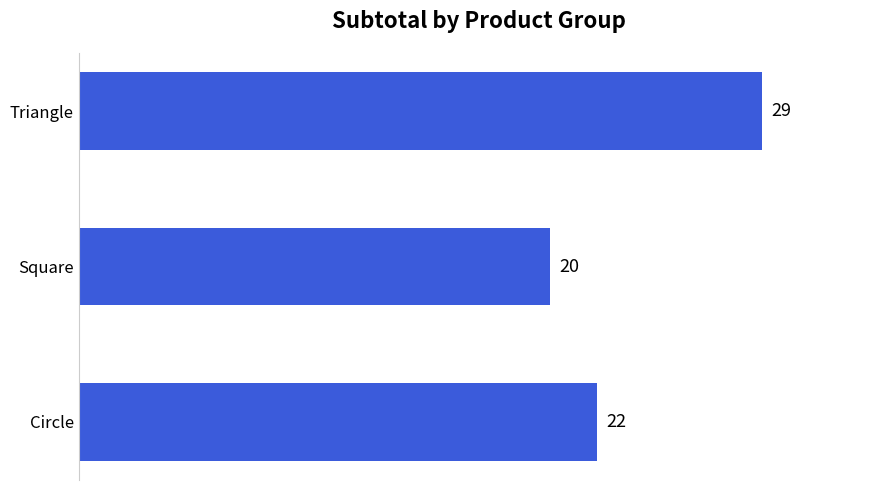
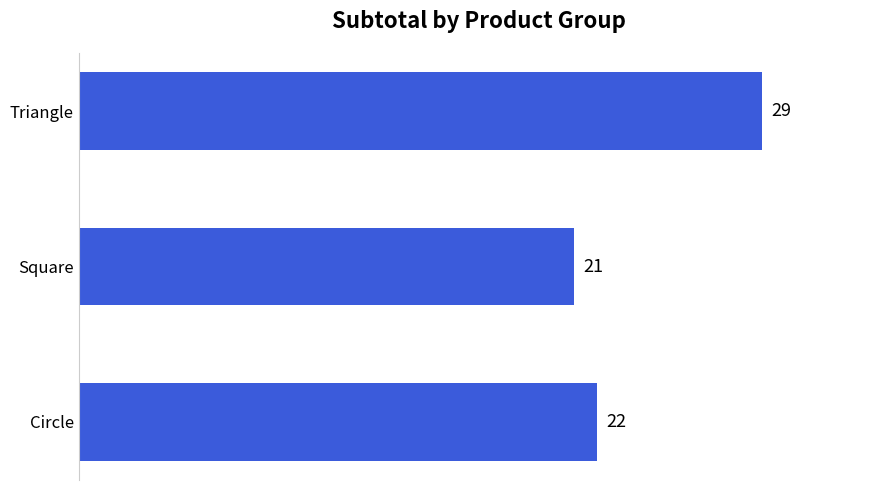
  {
    "Triangle": 29,
-   "Square": 20,
+   "Square": 21,
    "Circle": 22
  }
